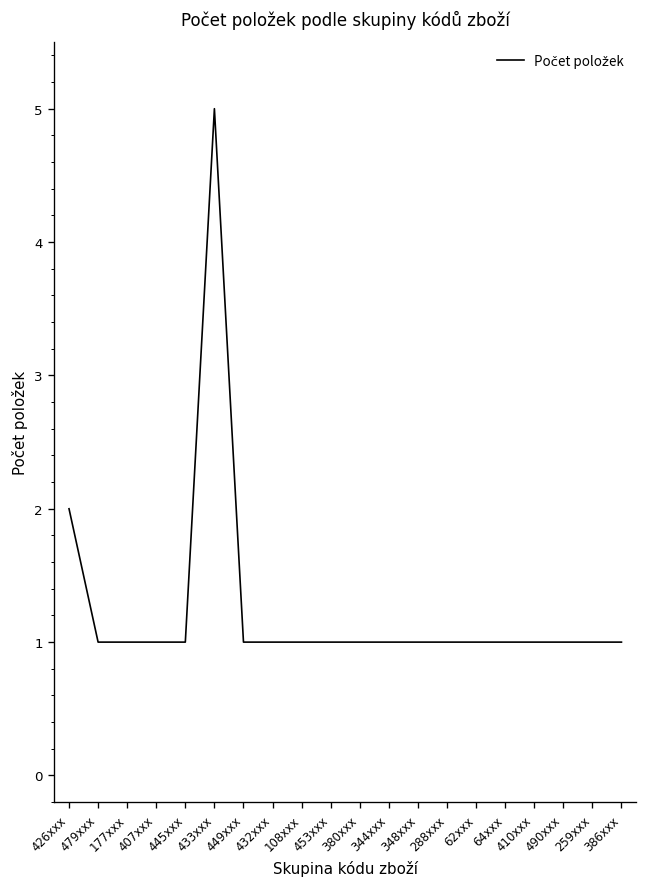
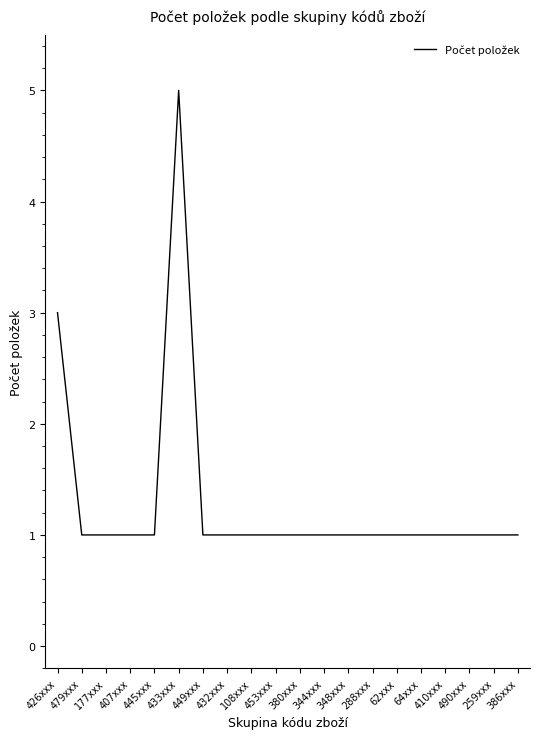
  {
-   "426xxx": 2,
+   "426xxx": 3,
    "479xxx": 1,
    "177xxx": 1,
    "407xxx": 1,
    "445xxx": 1,
    "433xxx": 5,
    "449xxx": 1,
    "432xxx": 1,
    "108xxx": 1,
    "453xxx": 1,
    "380xxx": 1,
    "344xxx": 1,
    "348xxx": 1,
    "288xxx": 1,
    "62xxx": 1,
    "64xxx": 1,
    "410xxx": 1,
    "490xxx": 1,
    "259xxx": 1,
    "386xxx": 1
  }
